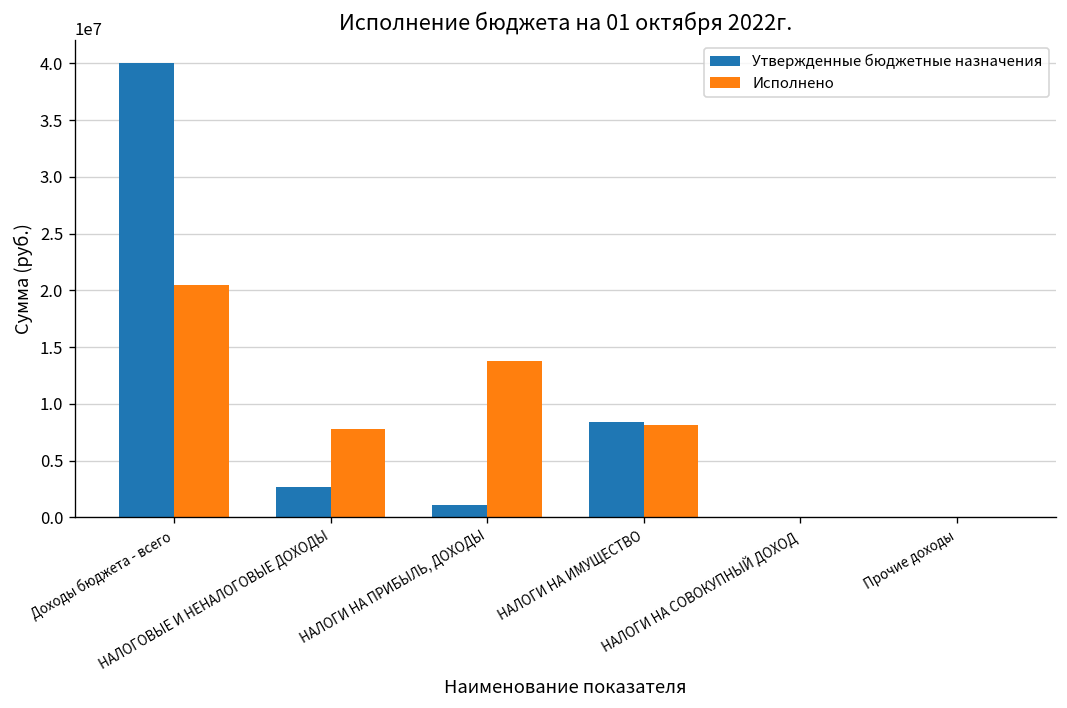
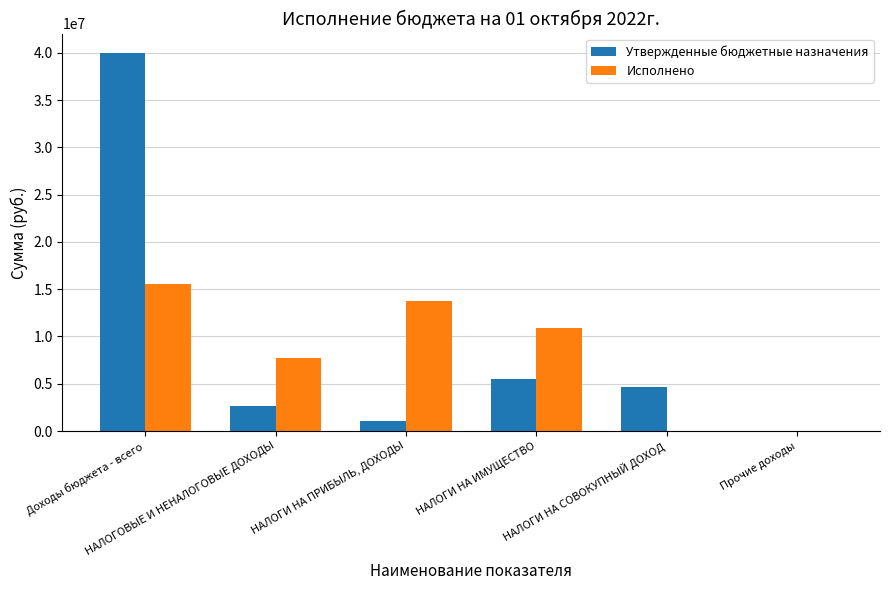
  {
    "Утвержденные бюджетные назначения": {
      "Доходы бюджета - всего": 40000000,
      "НАЛОГОВЫЕ И НЕНАЛОГОВЫЕ ДОХОДЫ": 3000000,
      "НАЛОГИ НА ПРИБЫЛЬ, ДОХОДЫ": 1000000,
-     "НАЛОГИ НА ИМУЩЕСТВО": 8000000,
-     "НАЛОГИ НА СОВОКУПНЫЙ ДОХОД": 0,
+     "НАЛОГИ НА ИМУЩЕСТВО": 6000000,
+     "НАЛОГИ НА СОВОКУПНЫЙ ДОХОД": 5000000,
      "Прочие доходы": 0
    },
    "Исполнено": {
-     "Доходы бюджета - всего": 20000000,
+     "Доходы бюджета - всего": 16000000,
      "НАЛОГОВЫЕ И НЕНАЛОГОВЫЕ ДОХОДЫ": 8000000,
      "НАЛОГИ НА ПРИБЫЛЬ, ДОХОДЫ": 14000000,
-     "НАЛОГИ НА ИМУЩЕСТВО": 8000000,
+     "НАЛОГИ НА ИМУЩЕСТВО": 11000000,
      "Прочие доходы": 0
    }
  }
